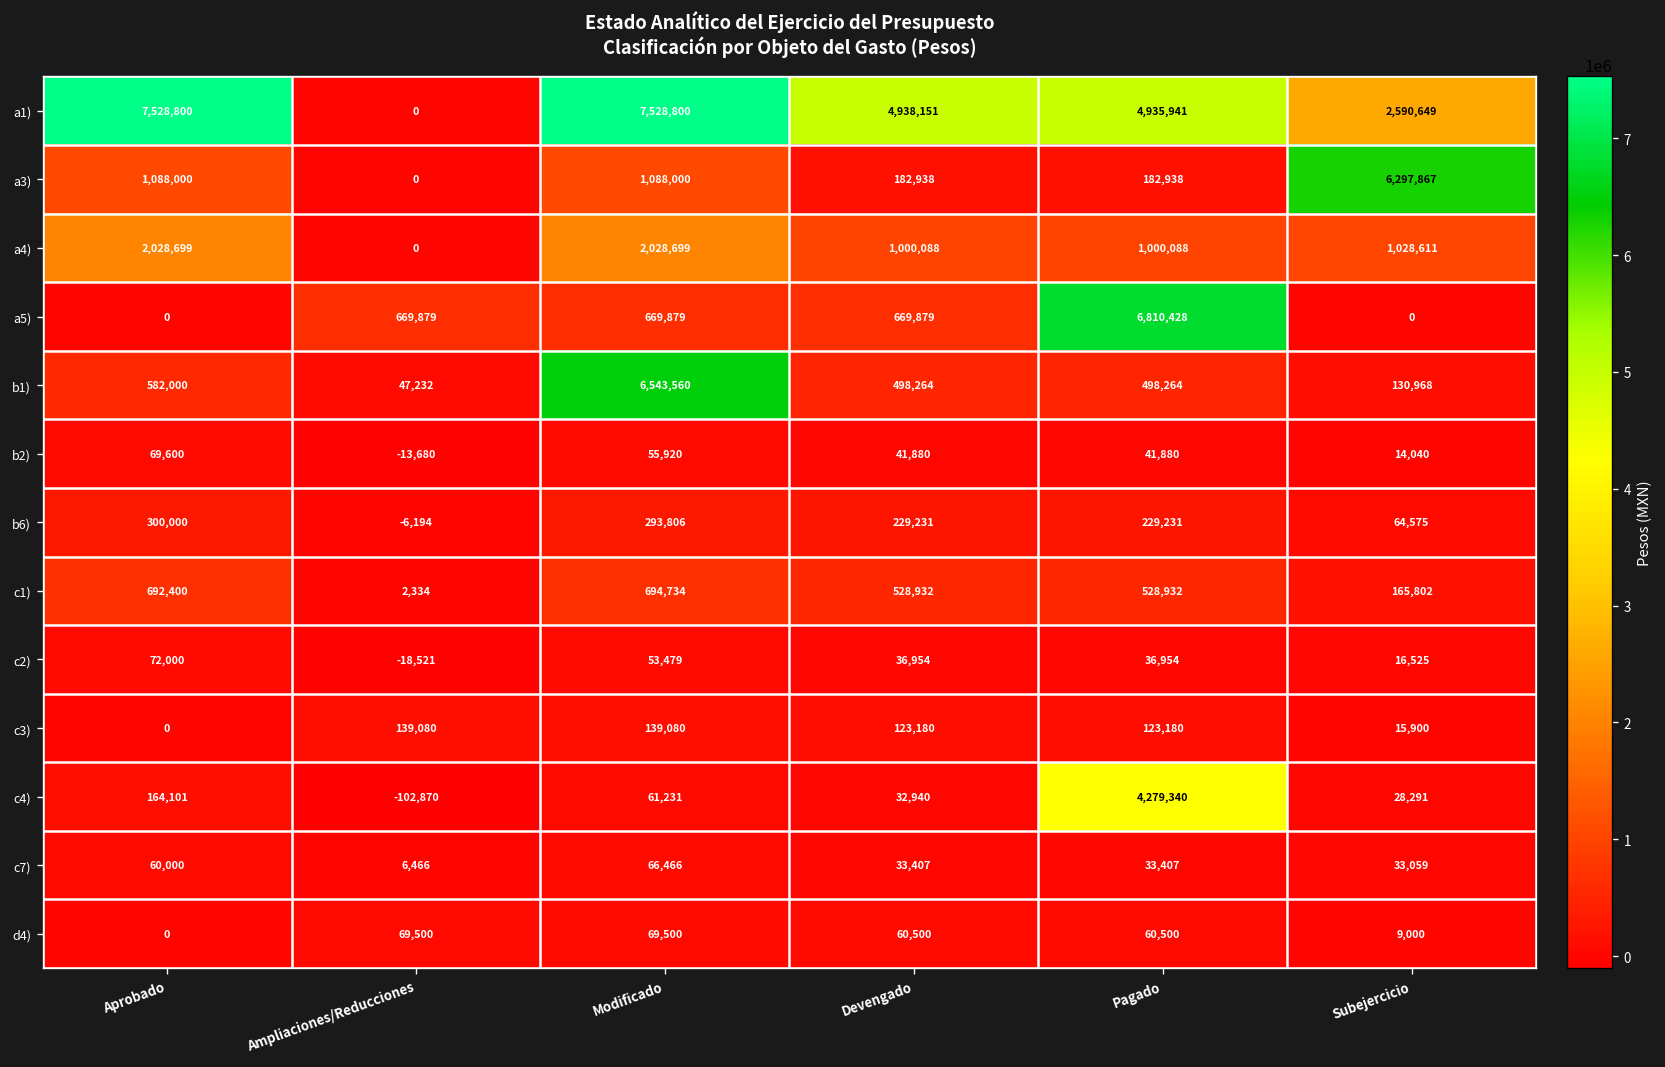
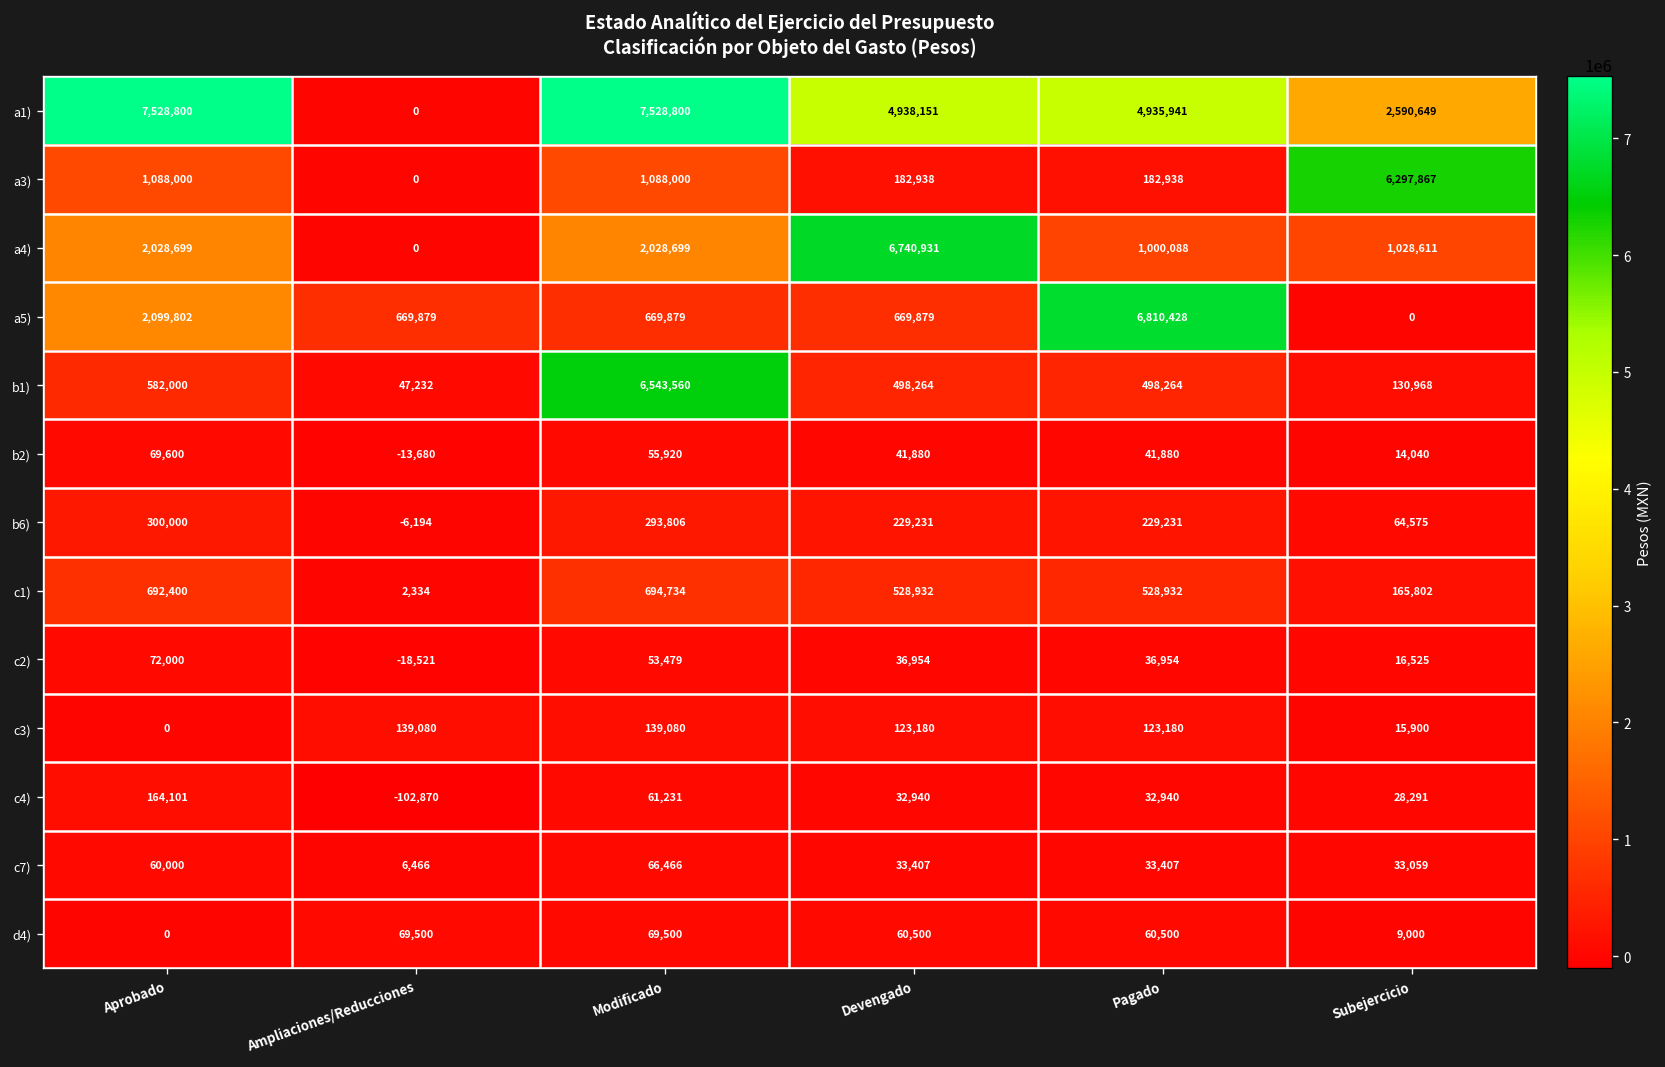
  {
    "a1)": {
      "Aprobado": "7,528,800",
      "Ampliaciones/Reducciones": "0",
      "Modificado": "7,528,800",
      "Devengado": "4,938,151",
      "Pagado": "4,935,941",
      "Subejercicio": "2,590,649"
    },
    "a3)": {
      "Aprobado": "1,088,000",
      "Ampliaciones/Reducciones": "0",
      "Modificado": "1,088,000",
      "Devengado": "182,938",
      "Pagado": "182,938",
      "Subejercicio": "6,297,867"
    },
    "a4)": {
      "Aprobado": "2,028,699",
      "Ampliaciones/Reducciones": "0",
      "Modificado": "2,028,699",
-     "Devengado": "1,000,088",
+     "Devengado": "6,740,931",
      "Pagado": "1,000,088",
      "Subejercicio": "1,028,611"
    },
    "a5)": {
-     "Aprobado": "0",
+     "Aprobado": "2,099,802",
      "Ampliaciones/Reducciones": "669,879",
      "Modificado": "669,879",
      "Devengado": "669,879",
      "Pagado": "6,810,428",
      "Subejercicio": "0"
    },
    "b1)": {
      "Aprobado": "582,000",
      "Ampliaciones/Reducciones": "47,232",
      "Modificado": "6,543,560",
      "Devengado": "498,264",
      "Pagado": "498,264",
      "Subejercicio": "130,968"
    },
    "b2)": {
      "Aprobado": "69,600",
      "Ampliaciones/Reducciones": "-13,680",
      "Modificado": "55,920",
      "Devengado": "41,880",
      "Pagado": "41,880",
      "Subejercicio": "14,040"
    },
    "b6)": {
      "Aprobado": "300,000",
      "Ampliaciones/Reducciones": "-6,194",
      "Modificado": "293,806",
      "Devengado": "229,231",
      "Pagado": "229,231",
      "Subejercicio": "64,575"
    },
    "c1)": {
      "Aprobado": "692,400",
      "Ampliaciones/Reducciones": "2,334",
      "Modificado": "694,734",
      "Devengado": "528,932",
      "Pagado": "528,932",
      "Subejercicio": "165,802"
    },
    "c2)": {
      "Aprobado": "72,000",
      "Ampliaciones/Reducciones": "-18,521",
      "Modificado": "53,479",
      "Devengado": "36,954",
      "Pagado": "36,954",
      "Subejercicio": "16,525"
    },
    "c3)": {
      "Aprobado": "0",
      "Ampliaciones/Reducciones": "139,080",
      "Modificado": "139,080",
      "Devengado": "123,180",
      "Pagado": "123,180",
      "Subejercicio": "15,900"
    },
    "c4)": {
      "Aprobado": "164,101",
      "Ampliaciones/Reducciones": "-102,870",
      "Modificado": "61,231",
      "Devengado": "32,940",
-     "Pagado": "4,279,340",
+     "Pagado": "32,940",
      "Subejercicio": "28,291"
    },
    "c7)": {
      "Aprobado": "60,000",
      "Ampliaciones/Reducciones": "6,466",
      "Modificado": "66,466",
      "Devengado": "33,407",
      "Pagado": "33,407",
      "Subejercicio": "33,059"
    },
    "d4)": {
      "Aprobado": "0",
      "Ampliaciones/Reducciones": "69,500",
      "Modificado": "69,500",
      "Devengado": "60,500",
      "Pagado": "60,500",
      "Subejercicio": "9,000"
    }
  }
